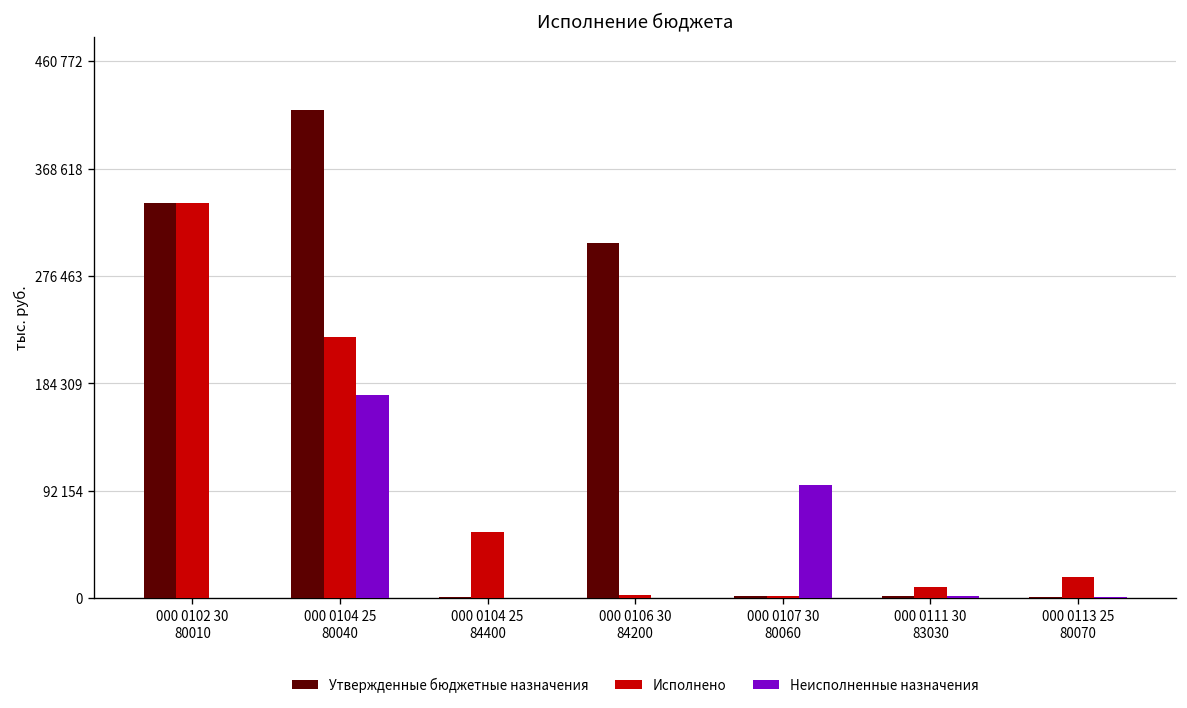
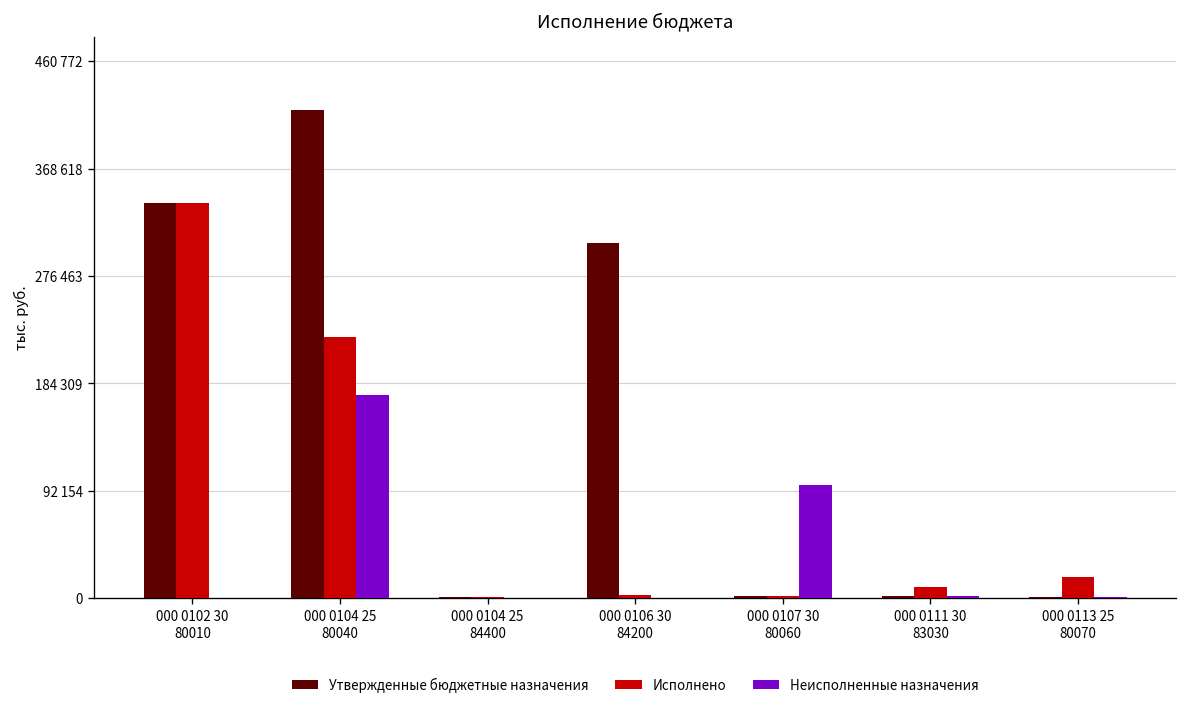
  {
    "Утвержденные бюджетные назначения": {
      "000 0102 30 80010": 340000,
      "000 0104 25 80040": 420000,
      "000 0106 30 84200": 300000
    },
    "Исполнено": {
      "000 0102 30 80010": 340000,
      "000 0104 25 80040": 220000,
-     "000 0104 25 84400": 60000,
+     "000 0104 25 84400": 0,
      "000 0111 30 83030": 10000,
      "000 0113 25 80070": 20000
    },
    "Неисполненные назначения": {
      "000 0104 25 80040": 170000,
      "000 0104 25 84400": 0,
      "000 0106 30 84200": 0,
      "000 0107 30 80060": 100000
    }
  }
